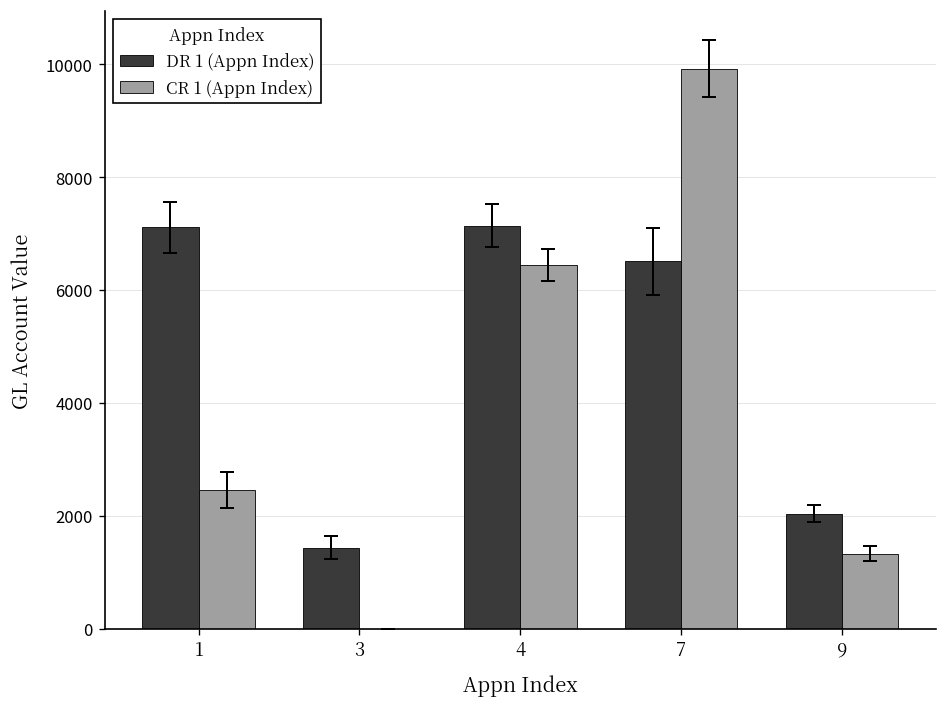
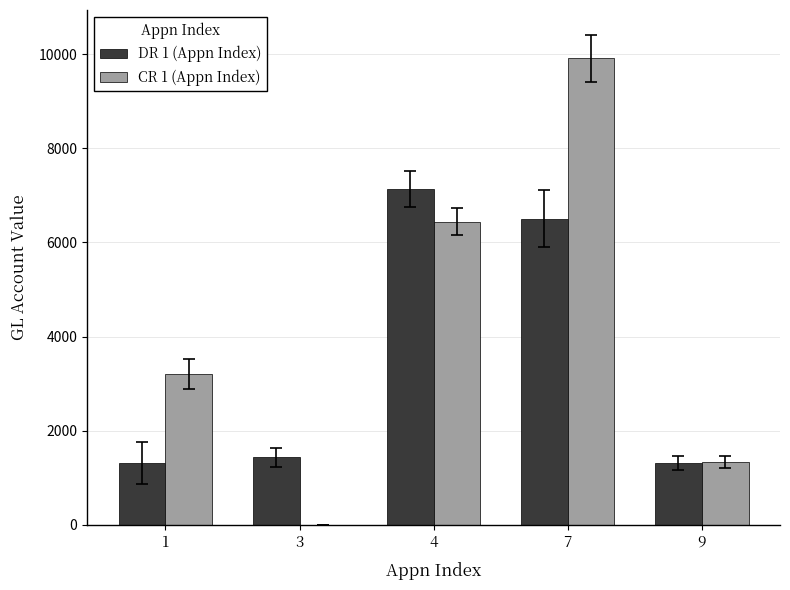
  {
    "DR 1 (Appn Index)": {
-     "1": 7100,
+     "1": 1300,
      "3": 1400,
      "4": 7100,
      "7": 6500,
-     "9": 2000
+     "9": 1300
    },
    "CR 1 (Appn Index)": {
-     "1": 2500,
+     "1": 3200,
      "3": 0,
      "4": 6400,
      "7": 9900,
      "9": 1300
    }
  }
